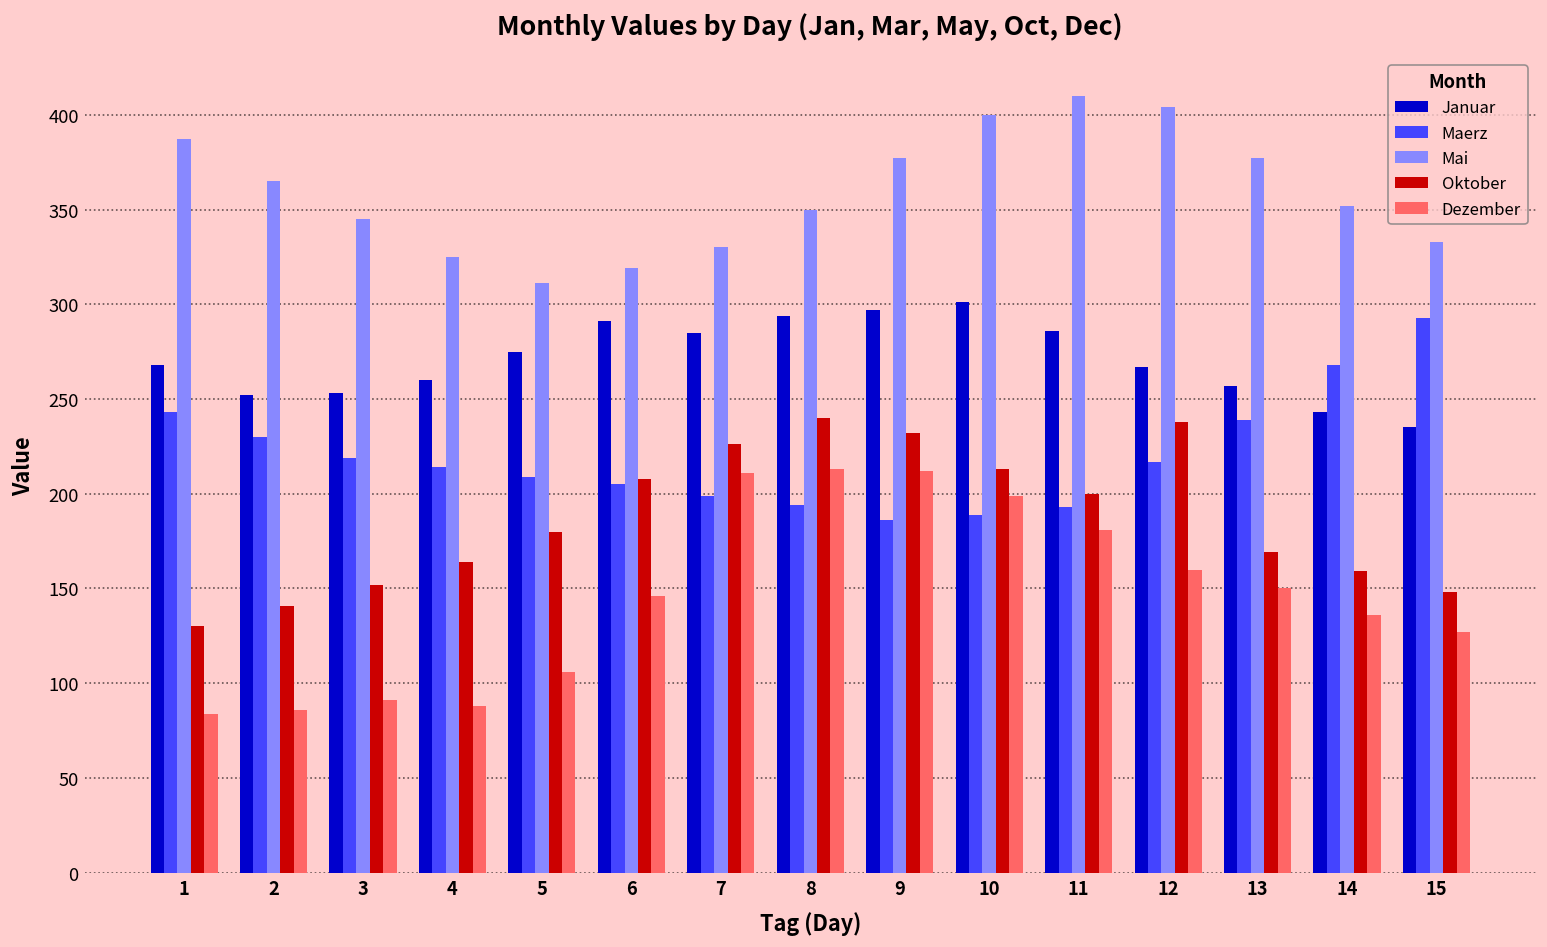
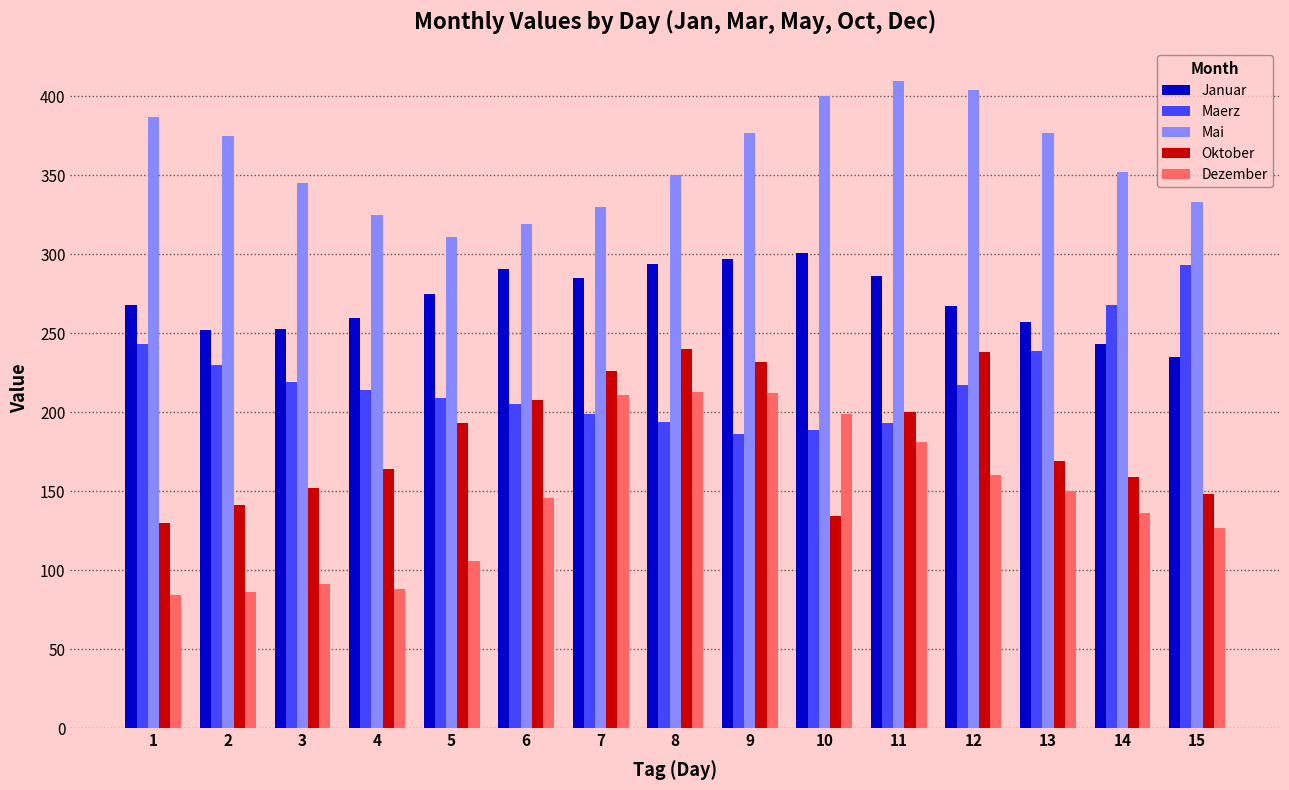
  {
    "Januar": {
      "1": 268,
      "2": 252,
      "3": 253,
      "4": 260,
      "5": 275,
      "6": 291,
      "7": 285,
      "8": 294,
      "9": 297,
      "10": 301,
      "11": 286,
      "12": 267,
      "13": 257,
      "14": 243,
      "15": 235
    },
    "Maerz": {
      "1": 243,
      "2": 230,
      "3": 219,
      "4": 214,
      "5": 209,
      "6": 205,
      "7": 199,
      "8": 194,
      "9": 186,
      "10": 189,
      "11": 193,
      "12": 217,
      "13": 239,
      "14": 268,
      "15": 293
    },
    "Mai": {
      "1": 387,
-     "2": 365,
+     "2": 375,
      "3": 345,
      "4": 325,
      "5": 311,
      "6": 319,
      "7": 330,
      "8": 350,
      "9": 377,
      "10": 400,
      "11": 410,
      "12": 404,
      "13": 377,
      "14": 352,
      "15": 333
    },
    "Oktober": {
      "1": 130,
      "2": 141,
      "3": 152,
      "4": 164,
-     "5": 180,
+     "5": 193,
      "6": 208,
      "7": 226,
      "8": 240,
      "9": 232,
-     "10": 213,
+     "10": 134,
      "11": 200,
      "12": 238,
      "13": 169,
      "14": 159,
      "15": 148
    },
    "Dezember": {
      "1": 84,
      "2": 86,
      "3": 91,
      "4": 88,
      "5": 106,
      "6": 146,
      "7": 211,
      "8": 213,
      "9": 212,
      "10": 199,
      "11": 181,
      "12": 160,
      "13": 150,
      "14": 136,
      "15": 127
    }
  }
